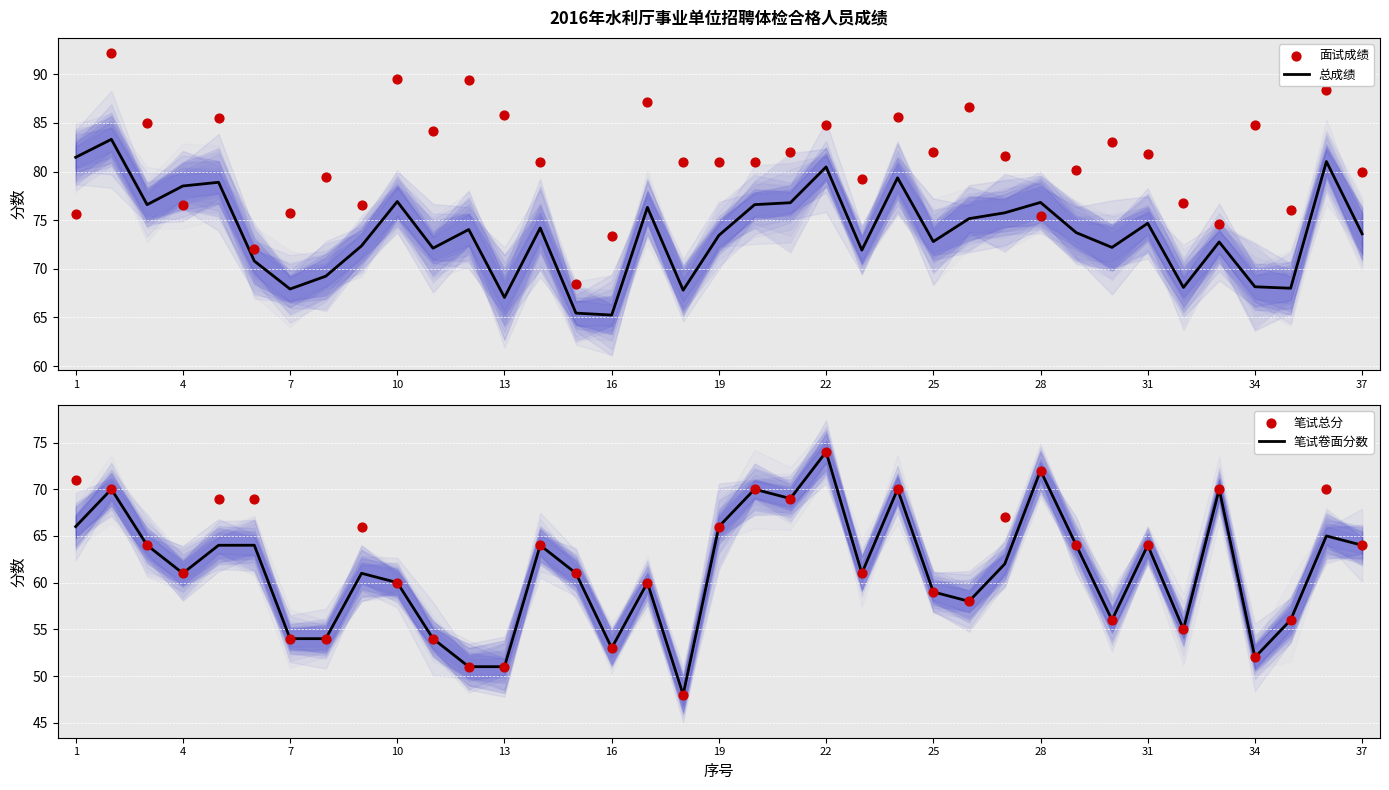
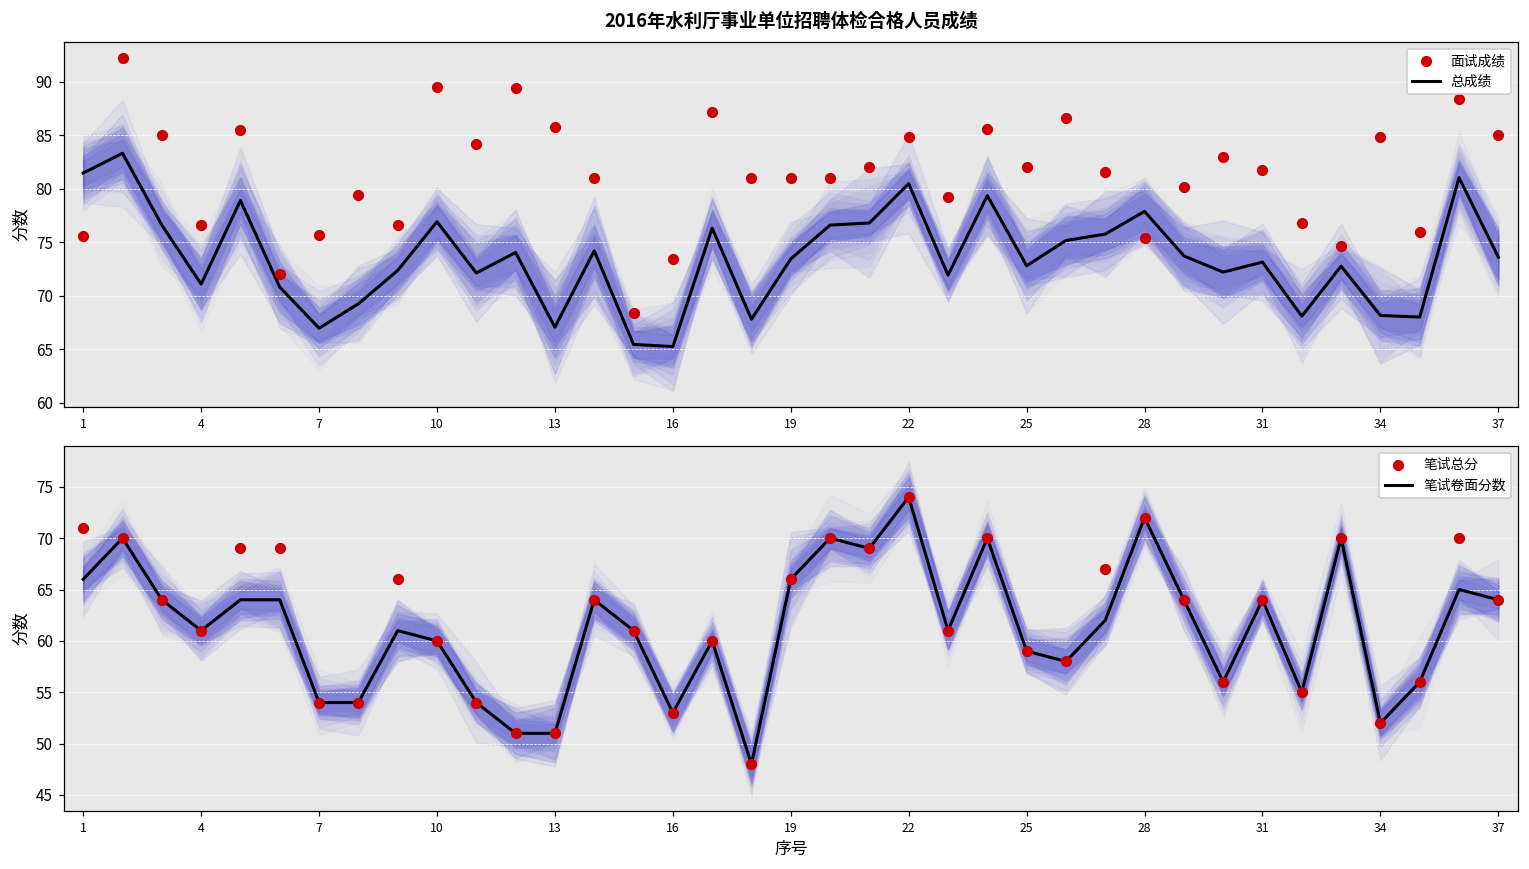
  {
    "2016年水利厅事业单位招聘体检合格人员成绩": {
      "总成绩": {
        "1": 81,
-       "4": 79,
-       "7": 68,
+       "4": 71,
+       "7": 67,
        "10": 77,
        "13": 67,
        "16": 65,
        "19": 73,
        "22": 80,
        "25": 73,
-       "28": 77,
-       "31": 75,
+       "28": 78,
+       "31": 73,
        "34": 68,
        "37": 74
      },
      "面试成绩": {
-       "37": 80
+       "37": 85
      }
    }
  }
